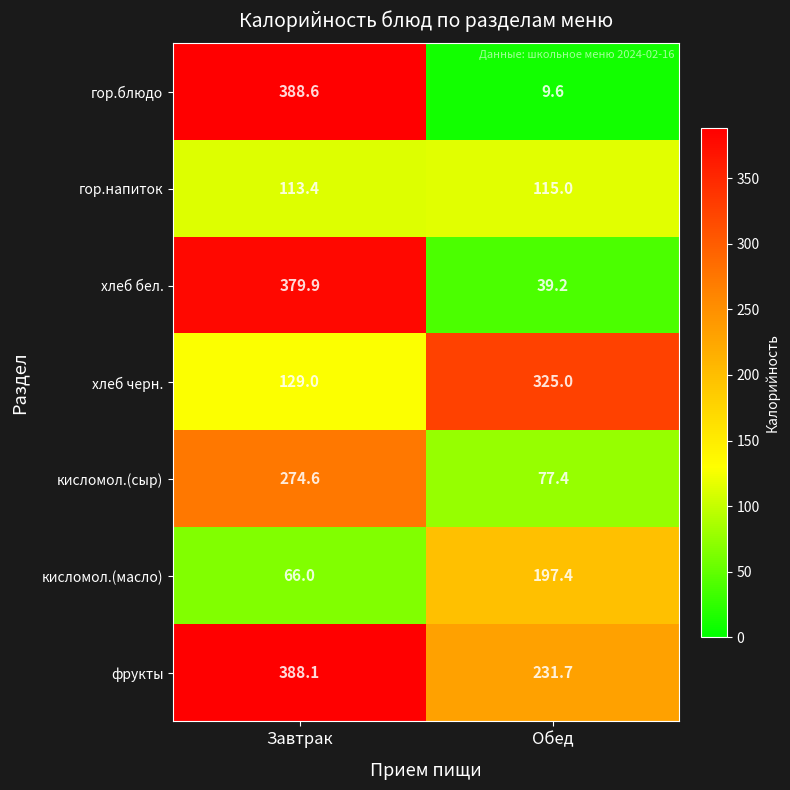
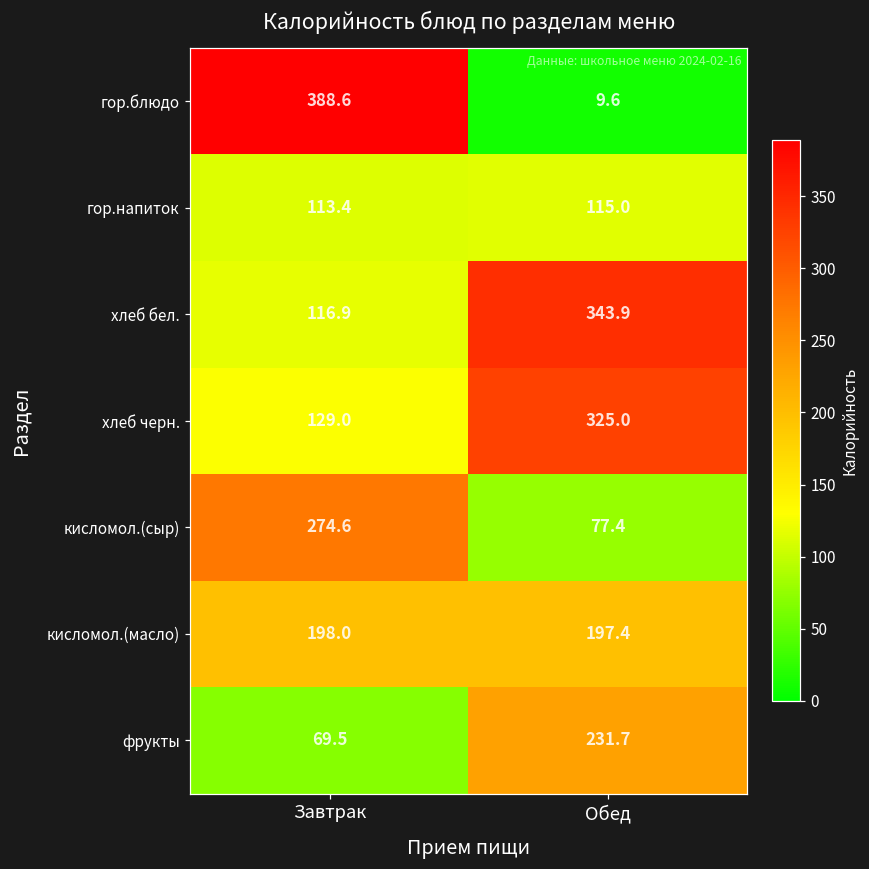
  {
    "гор.блюдо": {
      "Завтрак": 388.6
    },
    "гор.напиток": {
      "Завтрак": 113.4,
      "Обед": 115.0
    },
    "хлеб бел.": {
-     "Завтрак": 379.9,
-     "Обед": 39.2
+     "Завтрак": 116.9,
+     "Обед": 343.9
    },
    "хлеб черн.": {
      "Завтрак": 129.0,
      "Обед": 325.0
    },
    "кисломол.(сыр)": {
      "Завтрак": 274.6,
      "Обед": 77.4
    },
    "кисломол.(масло)": {
-     "Завтрак": 66.0,
+     "Завтрак": 198.0,
      "Обед": 197.4
    },
    "фрукты": {
-     "Завтрак": 388.1,
+     "Завтрак": 69.5,
      "Обед": 231.7
    }
  }
